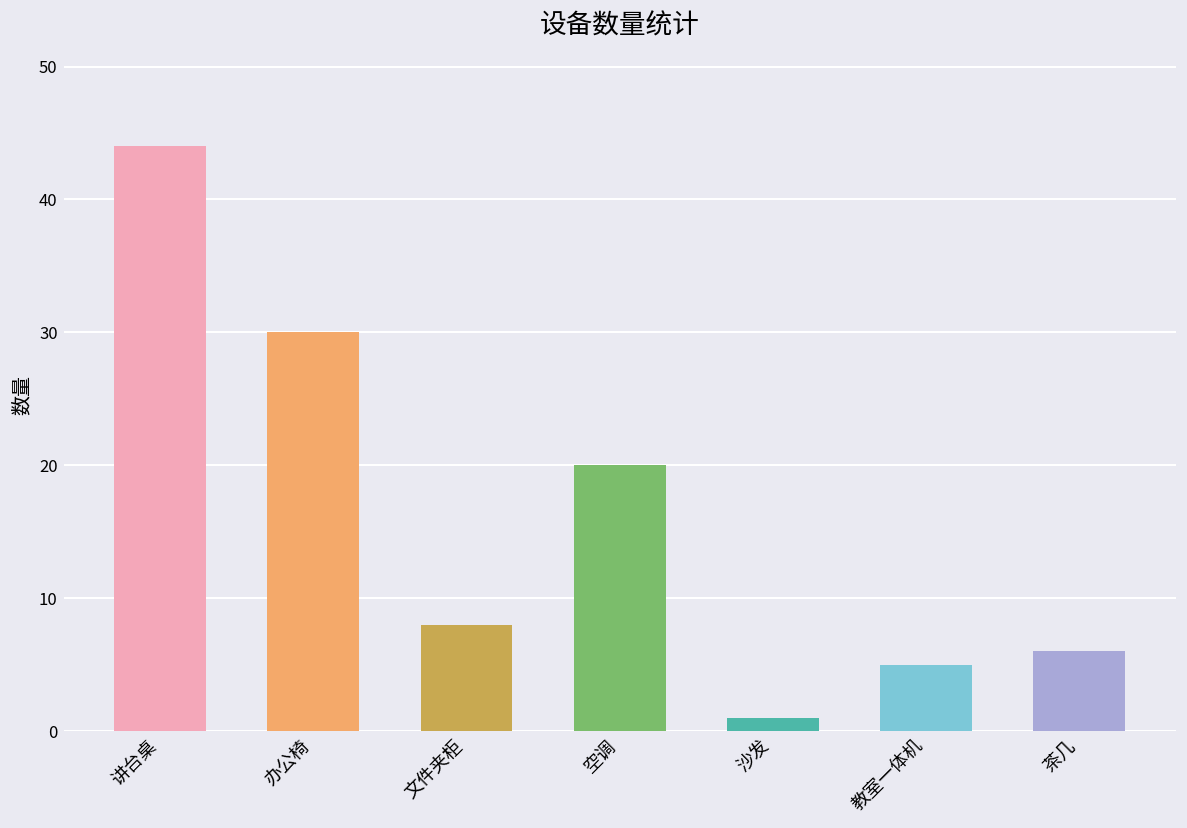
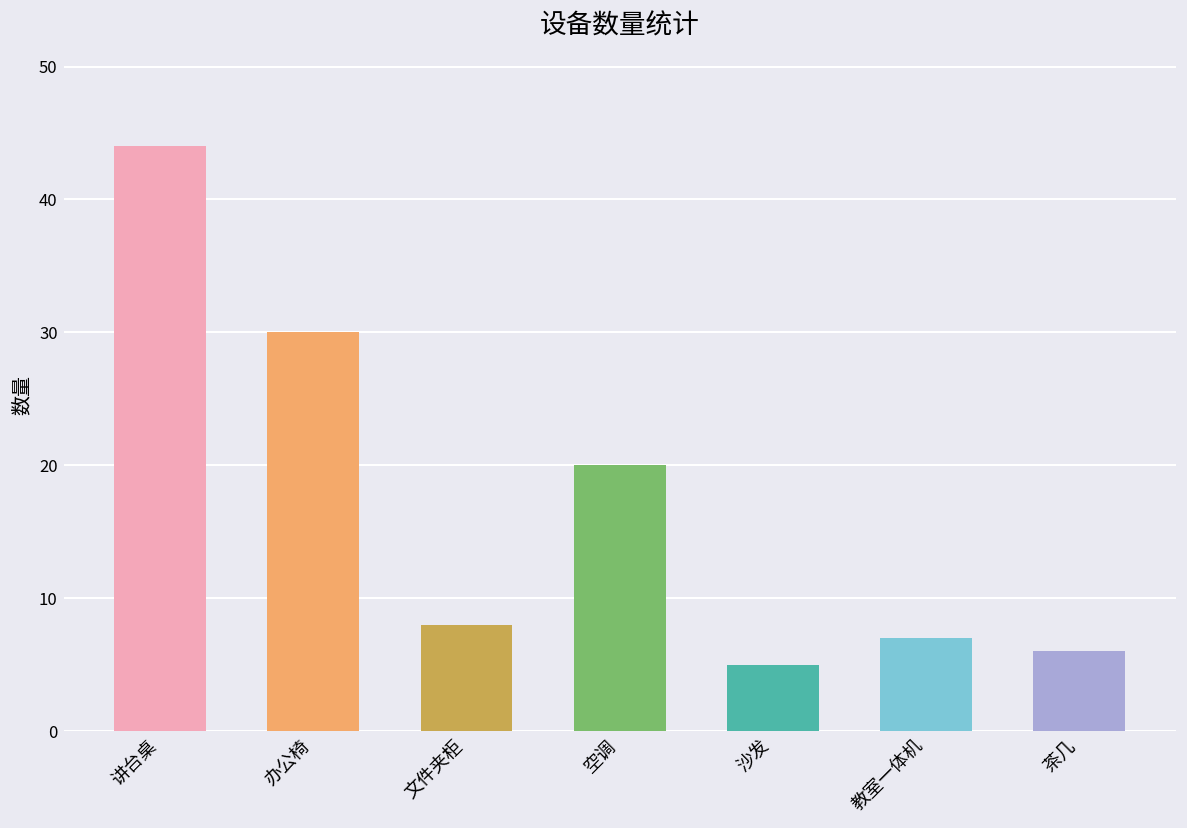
  {
    "讲台桌": 44,
    "办公椅": 30,
    "文件夹柜": 8,
    "空调": 20,
-   "沙发": 1,
-   "教室一体机": 5,
+   "沙发": 5,
+   "教室一体机": 7,
    "茶几": 6
  }
